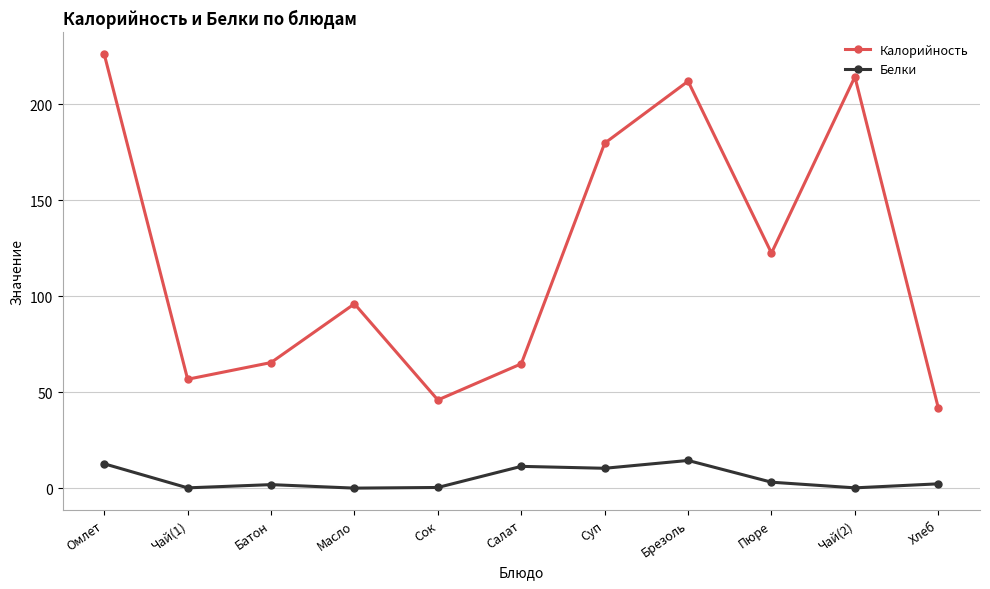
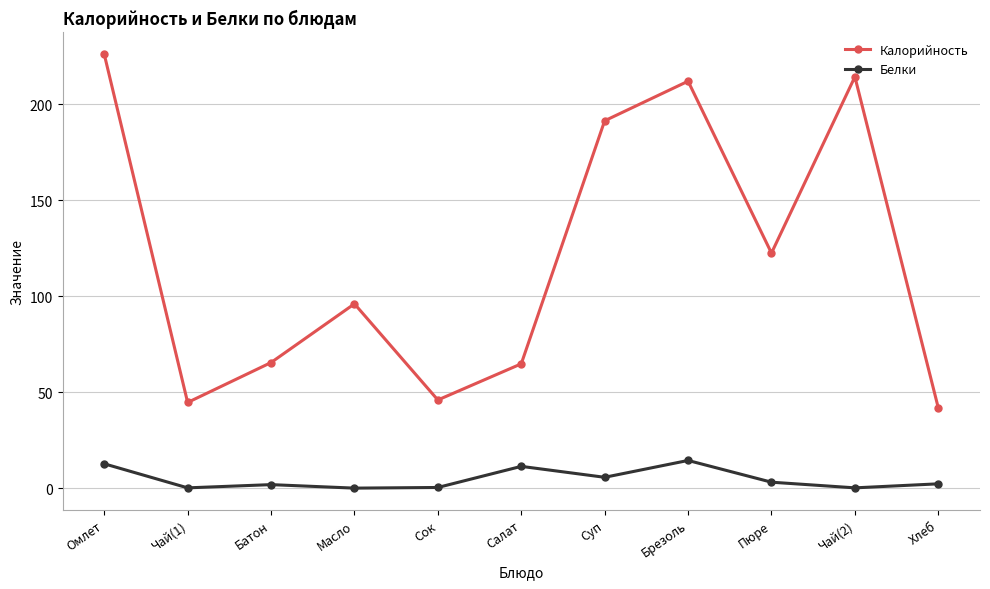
  {
    "Калорийность": {
      "Омлет": 226,
-     "Чай(1)": 57,
+     "Чай(1)": 45,
      "Батон": 66,
      "Масло": 96,
      "Сок": 46,
      "Салат": 65,
-     "Суп": 180,
+     "Суп": 192,
      "Брезоль": 212,
      "Пюре": 123,
      "Чай(2)": 214,
      "Хлеб": 42
    },
    "Белки": {
      "Омлет": 13,
      "Чай(1)": 0,
      "Батон": 2,
      "Масло": 0,
      "Сок": 0,
      "Салат": 11,
-     "Суп": 10,
+     "Суп": 6,
      "Брезоль": 14,
      "Пюре": 3,
      "Чай(2)": 0,
      "Хлеб": 2
    }
  }
